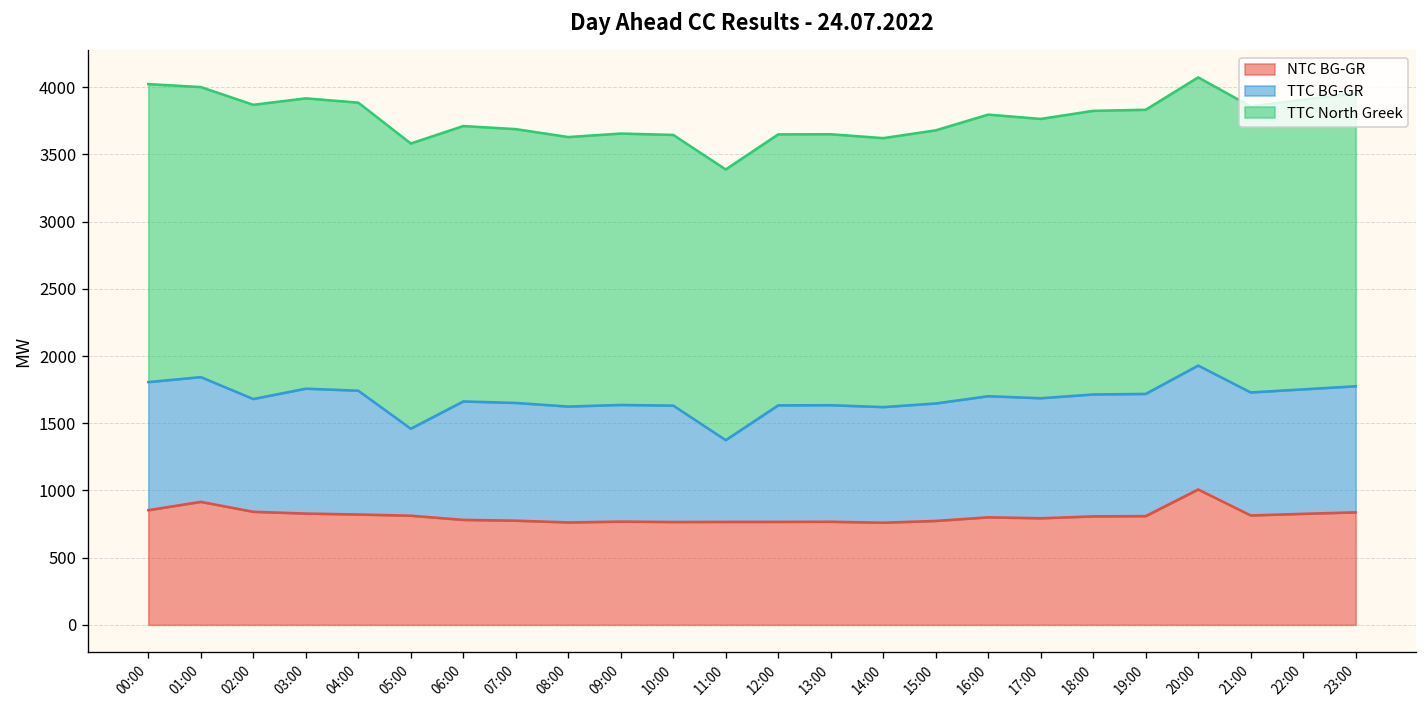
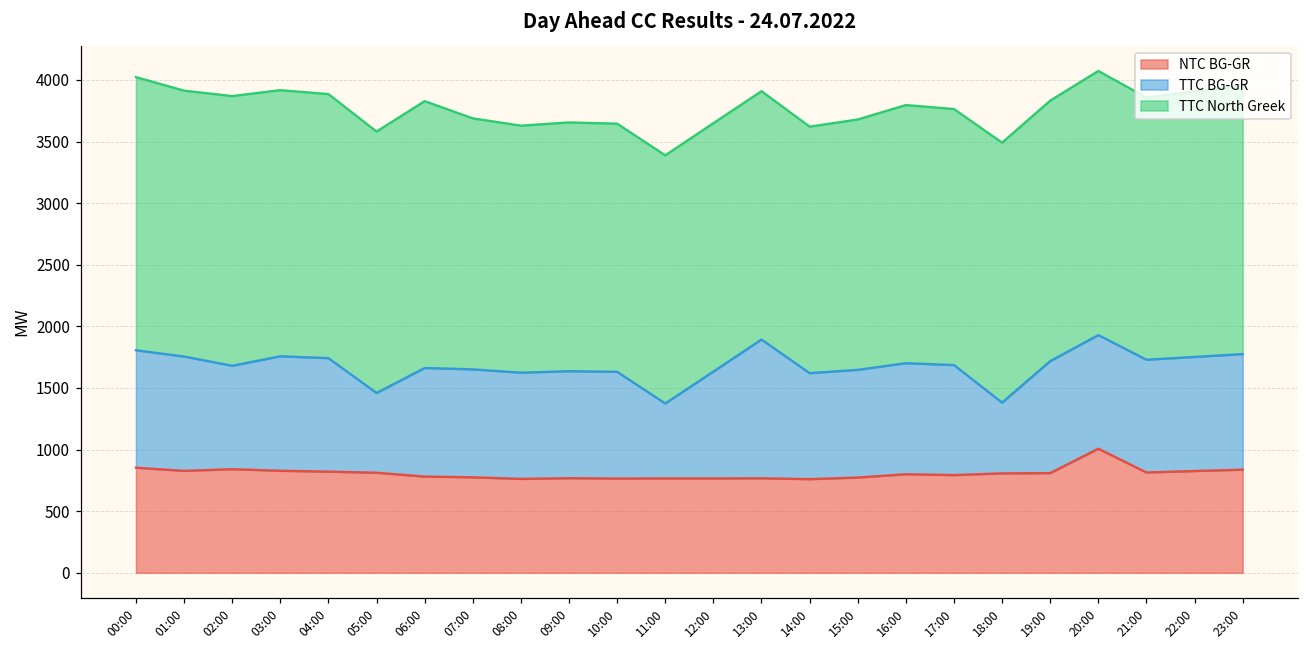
  {
    "NTC BG-GR": {
      "00:00": 850,
-     "01:00": 920,
+     "01:00": 830,
      "02:00": 840,
      "03:00": 830,
      "04:00": 820,
      "05:00": 810,
      "06:00": 780,
      "07:00": 780,
      "08:00": 760,
      "09:00": 770,
      "10:00": 770,
      "11:00": 770,
      "12:00": 770,
      "13:00": 770,
      "14:00": 760,
      "15:00": 770,
      "16:00": 800,
      "17:00": 790,
      "18:00": 810,
      "19:00": 810,
      "20:00": 1010,
      "21:00": 810,
      "22:00": 830,
      "23:00": 840
    },
    "TTC BG-GR": {
      "00:00": 950,
      "01:00": 930,
      "02:00": 840,
      "03:00": 930,
      "04:00": 920,
      "05:00": 650,
      "06:00": 880,
      "07:00": 880,
      "08:00": 860,
      "09:00": 870,
      "10:00": 870,
      "11:00": 610,
      "12:00": 870,
-     "13:00": 870,
+     "13:00": 1130,
      "14:00": 860,
      "15:00": 870,
      "16:00": 900,
      "17:00": 890,
-     "18:00": 910,
+     "18:00": 570,
      "19:00": 910,
      "20:00": 920,
      "21:00": 920,
      "22:00": 930,
      "23:00": 940
    },
    "TTC North Greek": {
      "00:00": 2220,
      "01:00": 2160,
      "02:00": 2190,
      "03:00": 2160,
      "04:00": 2140,
      "05:00": 2120,
-     "06:00": 2050,
+     "06:00": 2170,
      "07:00": 2040,
      "08:00": 2010,
      "09:00": 2020,
      "10:00": 2010,
      "11:00": 2010,
      "12:00": 2020,
      "13:00": 2020,
      "14:00": 2000,
      "15:00": 2030,
      "16:00": 2100,
      "17:00": 2080,
      "18:00": 2110,
      "19:00": 2110,
      "20:00": 2140
    }
  }
